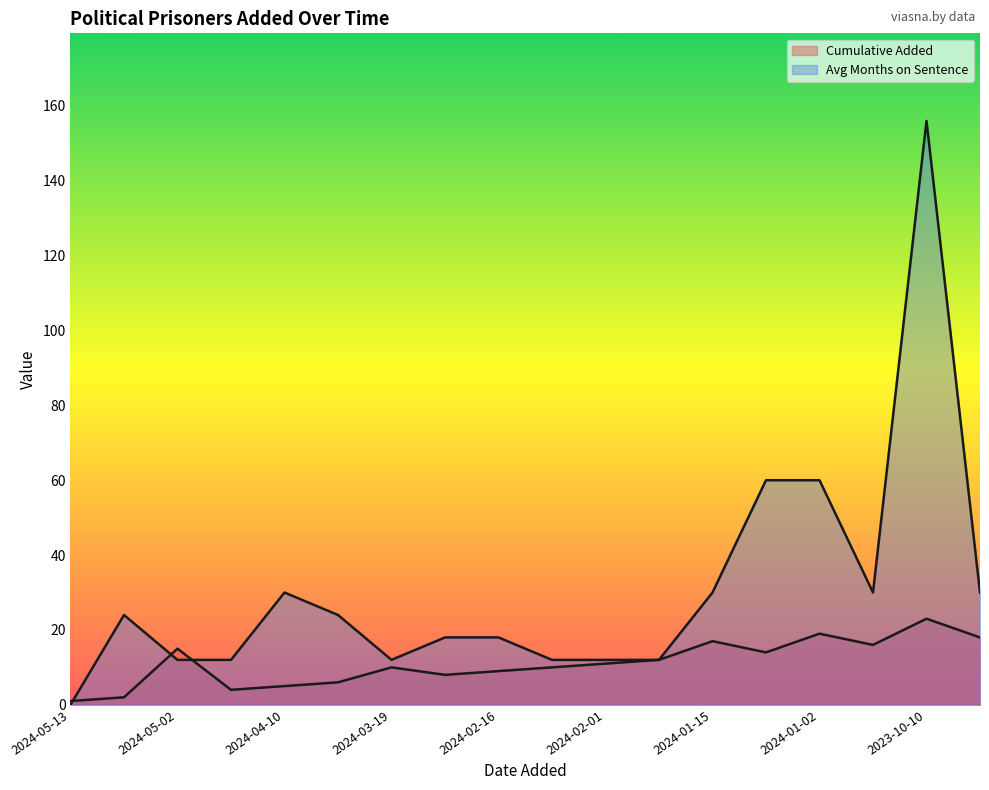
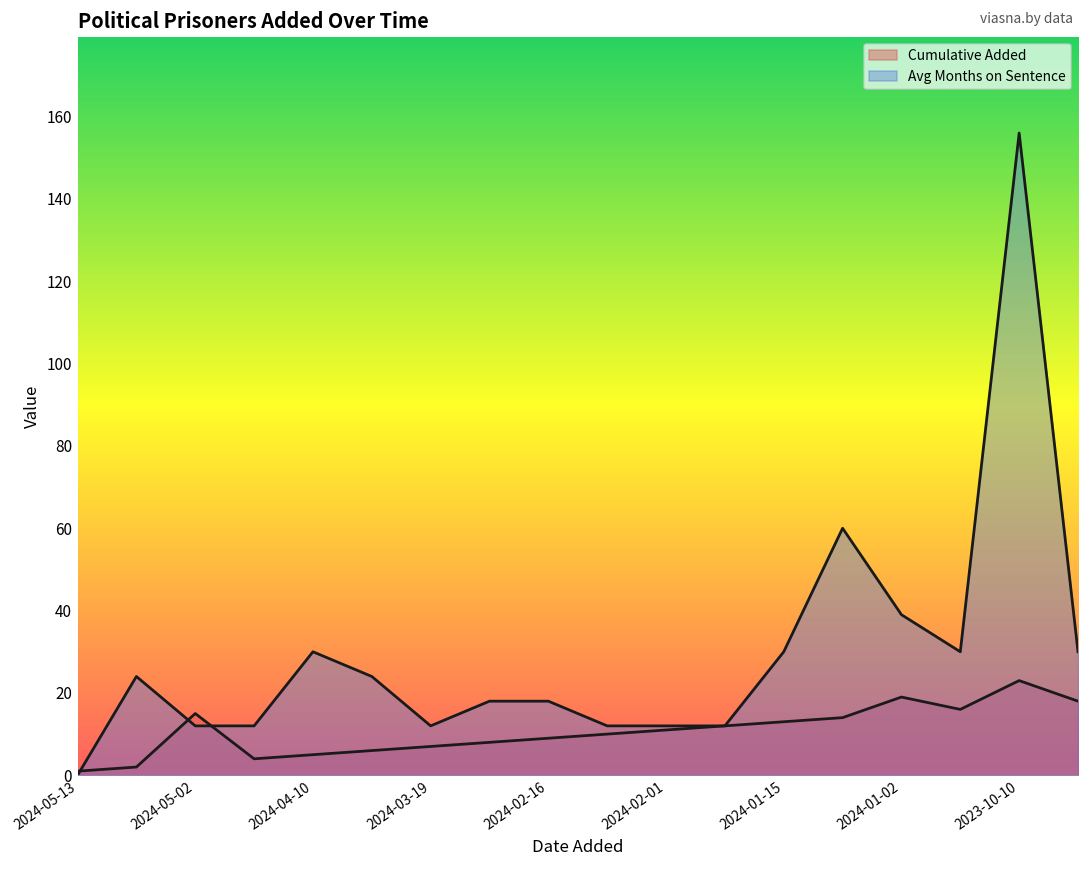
  {
    "Cumulative Added": {
      "2024-05-13": 1,
      "2024-05-02": 15,
      "2024-04-10": 5,
-     "2024-03-19": 10,
+     "2024-03-19": 7,
      "2024-02-16": 9,
      "2024-02-01": 11,
-     "2024-01-15": 17,
+     "2024-01-15": 13,
      "2024-01-02": 19,
      "2023-10-10": 23
    },
    "Avg Months on Sentence": {
      "2024-05-13": 0,
      "2024-05-02": 12,
      "2024-04-10": 30,
      "2024-03-19": 12,
      "2024-02-16": 18,
      "2024-02-01": 12,
      "2024-01-15": 30,
-     "2024-01-02": 60,
+     "2024-01-02": 39,
      "2023-10-10": 156
    }
  }
